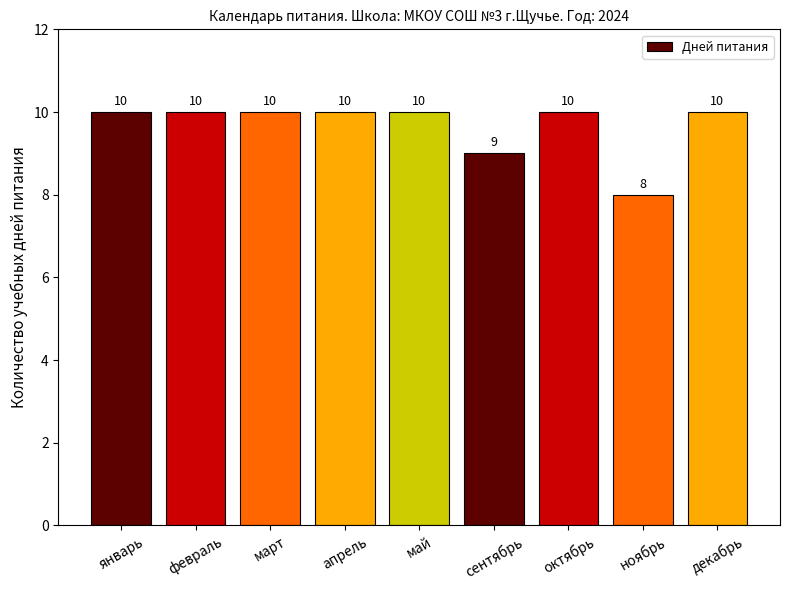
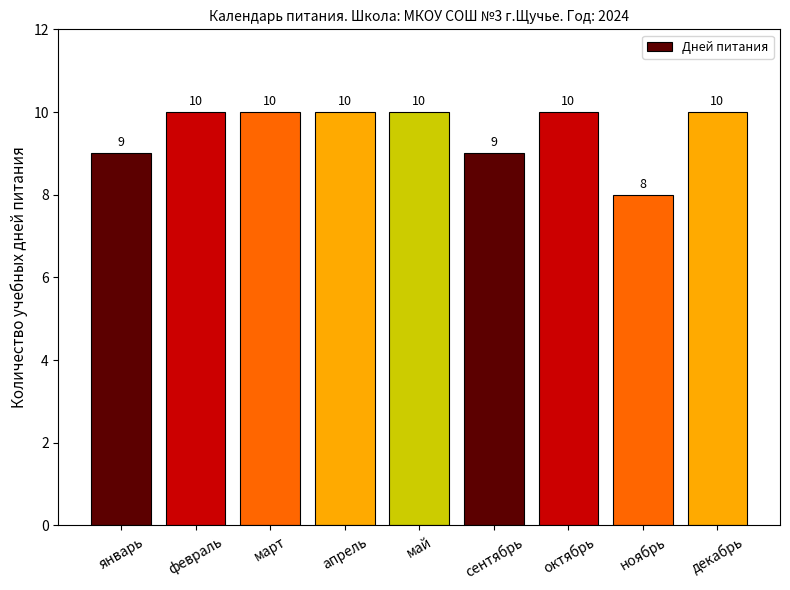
  {
-   "январь": 10,
+   "январь": 9,
    "февраль": 10,
    "март": 10,
    "апрель": 10,
    "май": 10,
    "сентябрь": 9,
    "октябрь": 10,
    "ноябрь": 8,
    "декабрь": 10
  }
